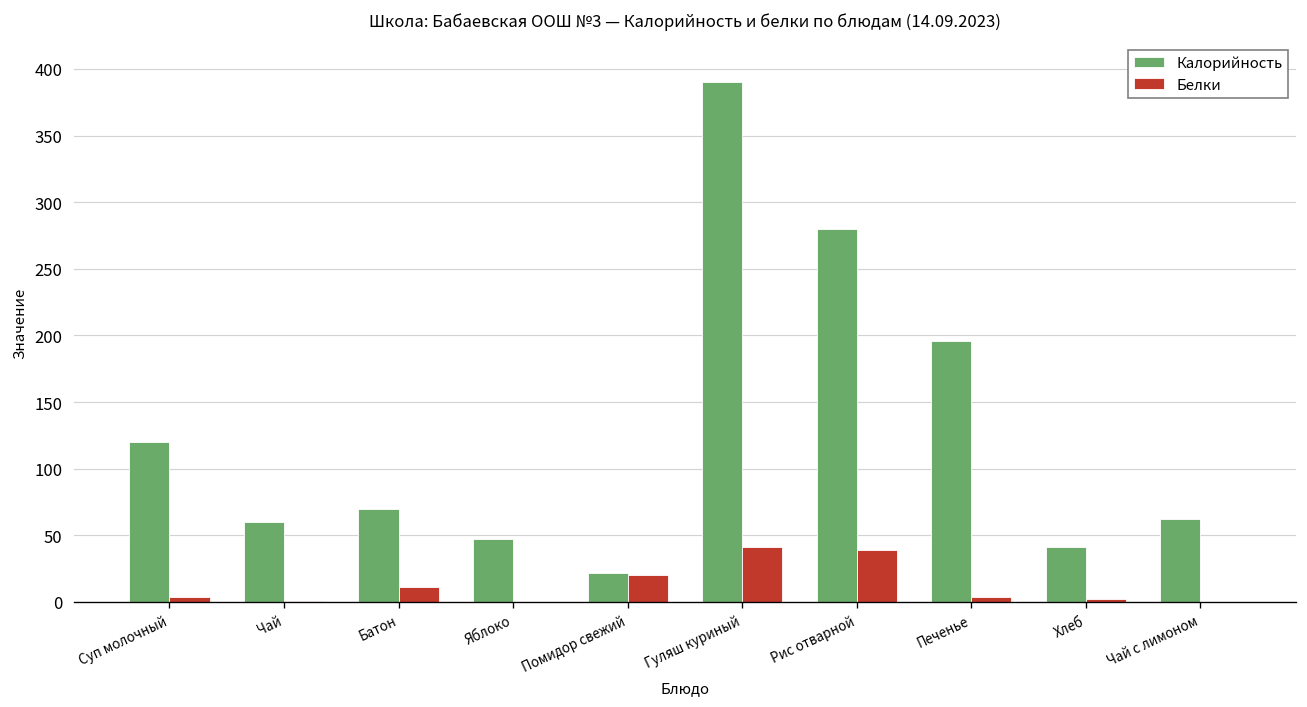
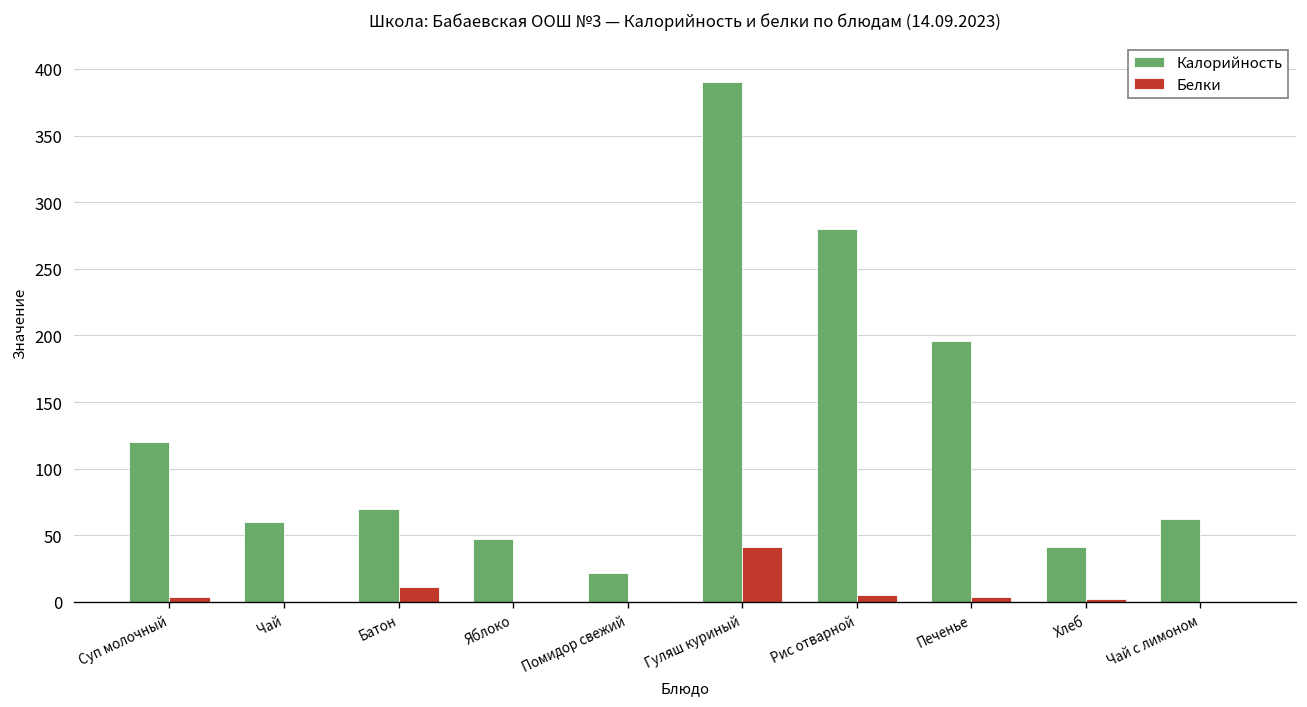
  {
    "Калорийность": {
      "Суп молочный": 120,
      "Чай": 60,
      "Батон": 70,
      "Яблоко": 47,
      "Помидор свежий": 22,
      "Гуляш куриный": 390,
      "Рис отварной": 280,
      "Печенье": 196,
      "Хлеб": 41,
      "Чай с лимоном": 62
    },
    "Белки": {
      "Суп молочный": 4,
      "Батон": 11,
      "Яблоко": 0,
-     "Помидор свежий": 20,
+     "Помидор свежий": 1,
      "Гуляш куриный": 41,
-     "Рис отварной": 39,
+     "Рис отварной": 5,
      "Печенье": 4,
      "Чай с лимоном": 0
    }
  }
